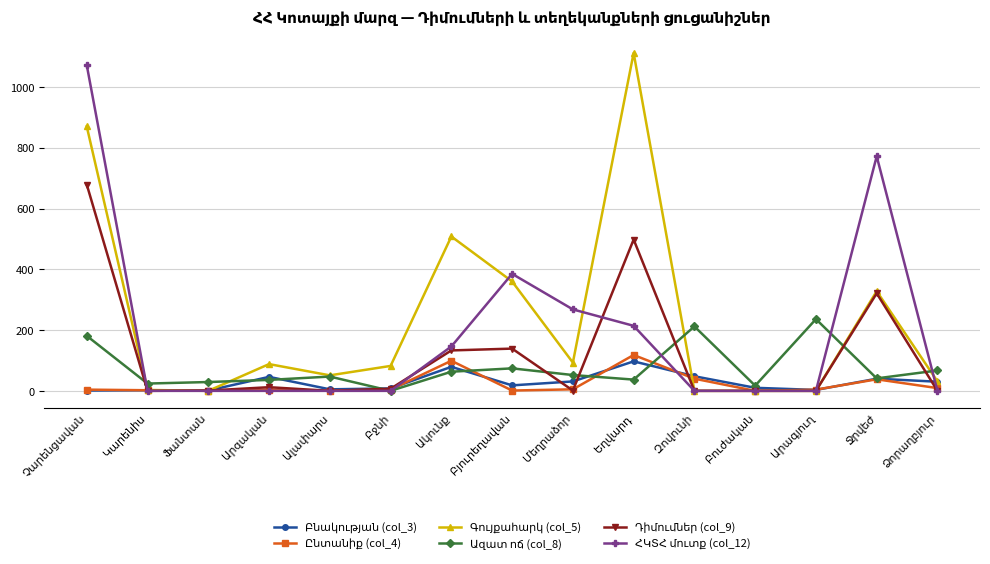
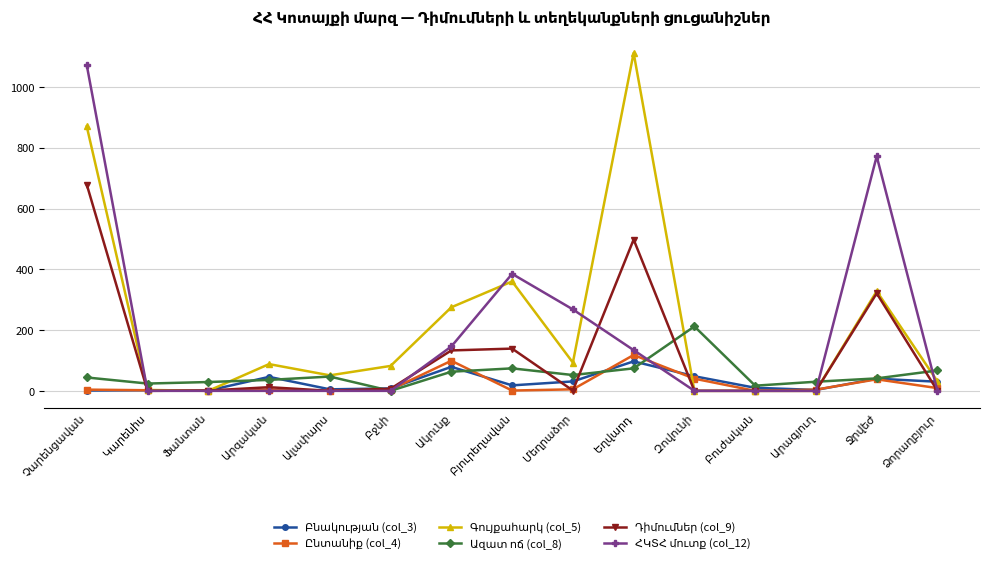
  {
    "Բնակության (col_3)": {
      "Արզական": 50,
      "Ակունք": 80,
      "Բյուրեղավան": 20,
      "Մեղրաձոր": 30,
      "Եղվարդ": 100
    },
    "Ընտանիք (col_4)": {
      "Ակունք": 100,
      "Բյուրեղավան": 0,
      "Եղվարդ": 120,
      "Ձորաղբյուր": 10
    },
    "Գույքահարկ (col_5)": {
      "Չարենցավան": 870,
      "Արզական": 90,
      "Բջնի": 80,
-     "Ակունք": 510,
+     "Ակունք": 280,
      "Բյուրեղավան": 360,
      "Մեղրաձոր": 90,
      "Եղվարդ": 1110
    },
    "Ազատ ոճ (col_8)": {
-     "Չարենցավան": 180,
+     "Չարենցավան": 40,
      "Կարենիս": 20,
      "Ֆանտան": 30,
      "Արզական": 40,
      "Ակունք": 60,
      "Բյուրեղավան": 70,
      "Մեղրաձոր": 50,
-     "Եղվարդ": 40,
+     "Եղվարդ": 70,
      "Զովունի": 210,
-     "Արագյուղ": 240,
+     "Արագյուղ": 30,
      "Ձորաղբյուր": 70
    },
    "Դիմումներ (col_9)": {
      "Չարենցավան": 680,
      "Ակունք": 130,
      "Բյուրեղավան": 140,
      "Եղվարդ": 500
    },
    "ՀԿՏՀ մուտք (col_12)": {
      "Չարենցավան": 1070,
      "Ակունք": 150,
      "Բյուրեղավան": 390,
      "Մեղրաձոր": 270,
-     "Եղվարդ": 210,
+     "Եղվարդ": 130,
      "Ջրվեժ": 770
    }
  }
